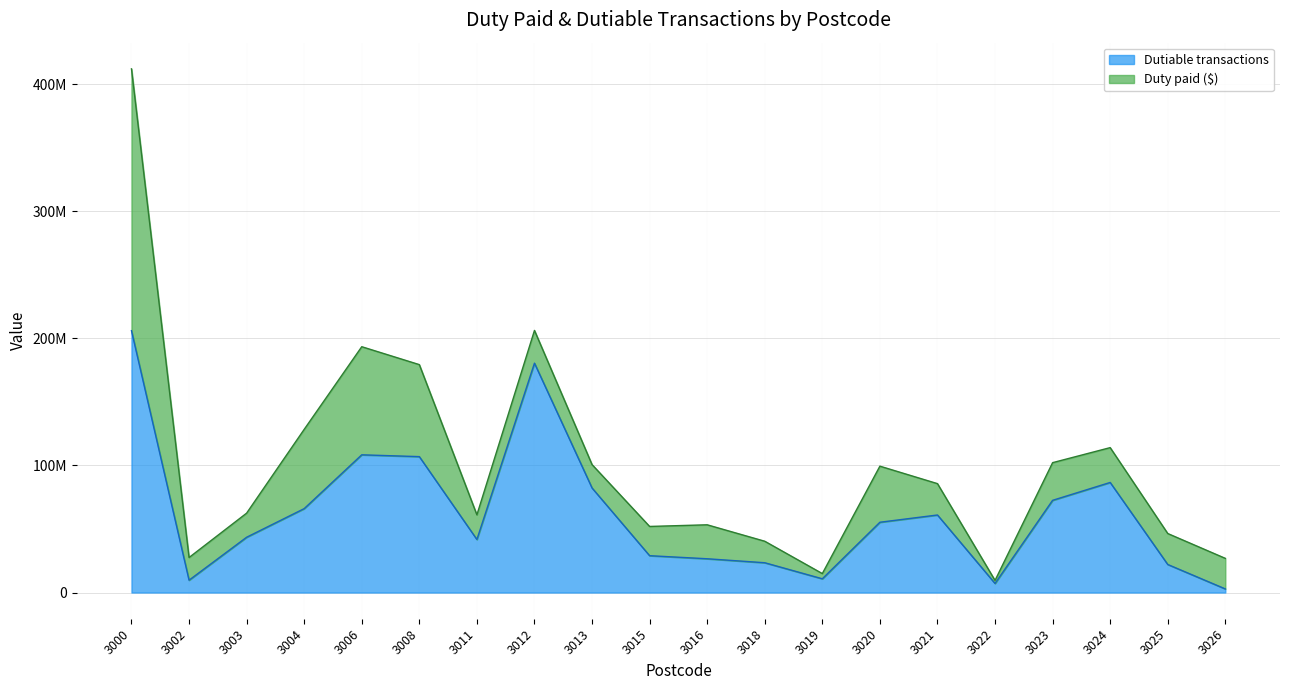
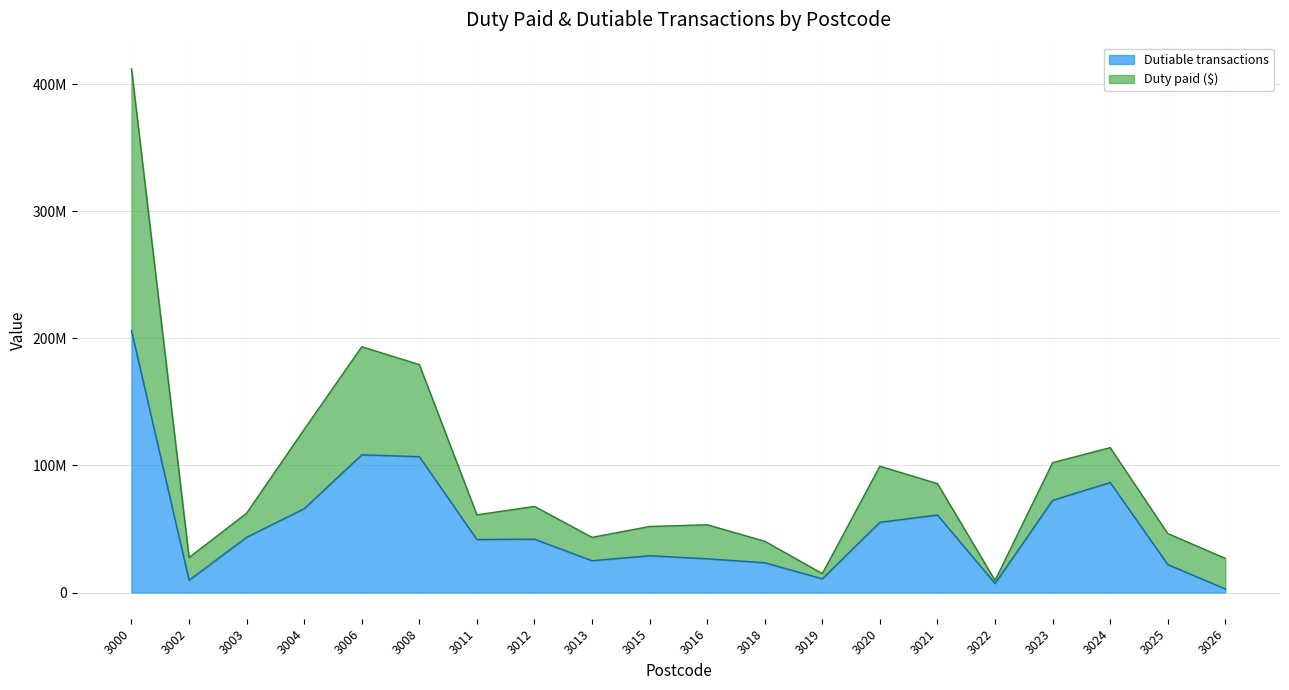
  {
    "Dutiable transactions": {
      "3000": 206000000,
      "3002": 10000000,
      "3003": 43000000,
      "3004": 66000000,
      "3006": 108000000,
      "3008": 107000000,
      "3011": 42000000,
-     "3012": 180000000,
-     "3013": 82000000,
+     "3012": 42000000,
+     "3013": 25000000,
      "3015": 29000000,
      "3016": 27000000,
      "3018": 23000000,
      "3019": 11000000,
      "3020": 55000000,
      "3021": 61000000,
      "3022": 7000000,
      "3023": 73000000,
      "3024": 87000000,
      "3025": 22000000,
      "3026": 3000000
    },
    "Duty paid ($)": {
      "3000": 206000000,
      "3002": 18000000,
      "3003": 19000000,
      "3004": 62000000,
      "3006": 85000000,
      "3008": 72000000,
      "3011": 19000000,
      "3012": 26000000,
      "3013": 18000000,
      "3015": 23000000,
      "3016": 27000000,
      "3018": 17000000,
      "3019": 4000000,
      "3020": 44000000,
      "3021": 25000000,
      "3022": 2000000,
      "3023": 30000000,
      "3024": 27000000,
      "3025": 24000000,
      "3026": 24000000
    }
  }
